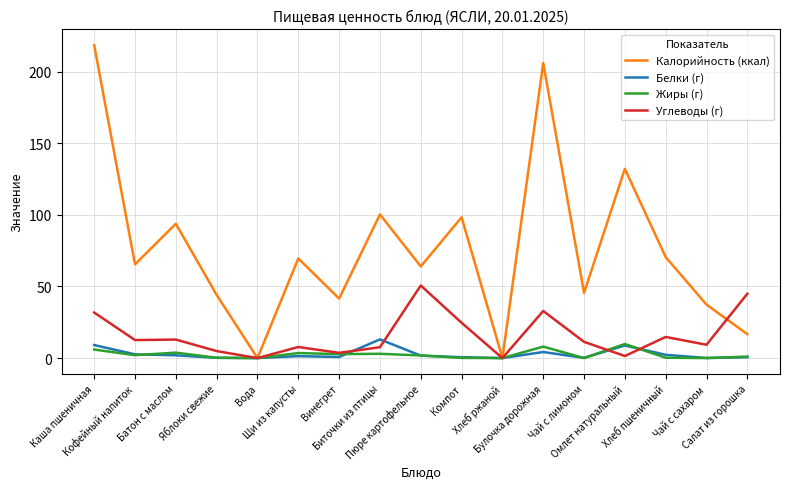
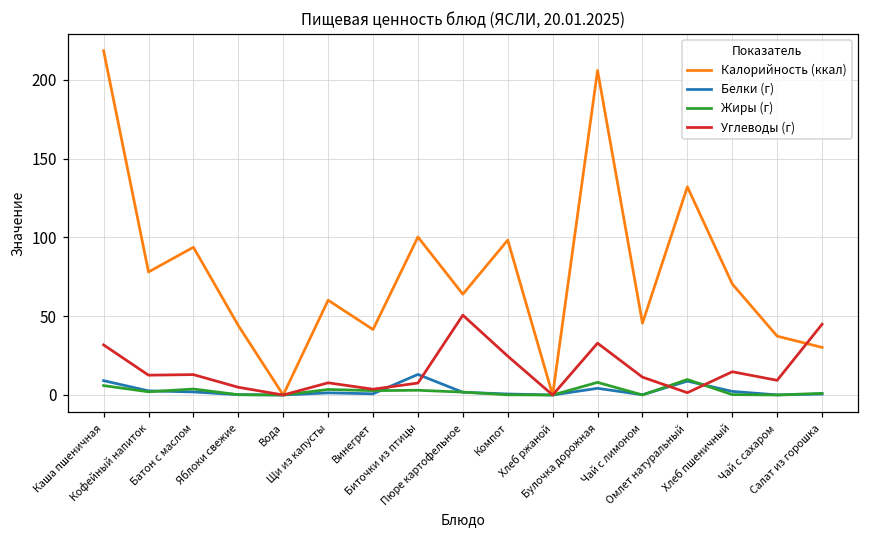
  {
    "Калорийность (ккал)": {
      "Каша пшеничная": 219,
-     "Кофейный напиток": 65,
+     "Кофейный напиток": 78,
      "Батон с маслом": 94,
      "Яблоки свежие": 44,
-     "Щи из капусты": 70,
+     "Щи из капусты": 60,
      "Винегрет": 42,
      "Биточки из птицы": 100,
      "Пюре картофельное": 64,
      "Компот": 98,
      "Булочка дорожная": 206,
      "Чай с лимоном": 46,
      "Омлет натуральный": 132,
      "Хлеб пшеничный": 71,
      "Чай с сахаром": 37,
-     "Салат из горошка": 17
+     "Салат из горошка": 30
    },
    "Белки (г)": {
      "Каша пшеничная": 9,
      "Батон с маслом": 2,
      "Щи из капусты": 1,
      "Винегрет": 1,
      "Биточки из птицы": 13,
      "Булочка дорожная": 4,
      "Хлеб пшеничный": 2
    },
    "Жиры (г)": {
      "Каша пшеничная": 6,
      "Батон с маслом": 4,
      "Щи из капусты": 4,
      "Биточки из птицы": 3,
      "Булочка дорожная": 8,
      "Хлеб пшеничный": 0
    },
    "Углеводы (г)": {
      "Каша пшеничная": 32,
      "Кофейный напиток": 13,
      "Батон с маслом": 13,
      "Яблоки свежие": 5,
      "Щи из капусты": 8,
      "Биточки из птицы": 8,
      "Пюре картофельное": 51,
      "Компот": 25,
      "Булочка дорожная": 33,
      "Чай с лимоном": 11,
      "Омлет натуральный": 1,
      "Хлеб пшеничный": 15,
      "Чай с сахаром": 9,
      "Салат из горошка": 45
    }
  }
